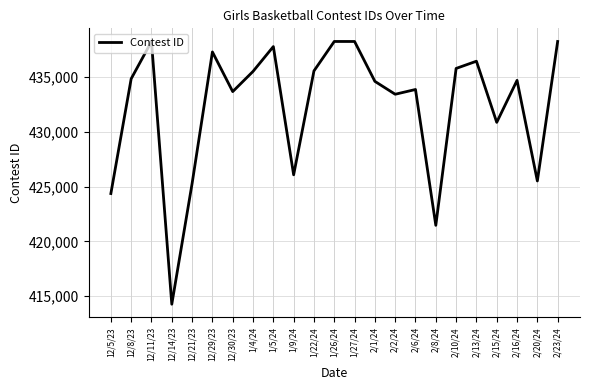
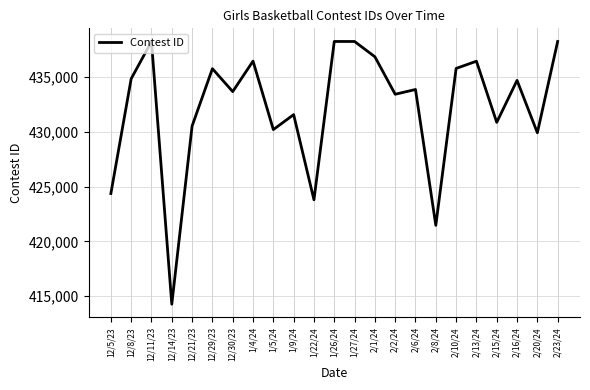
  {
    "12/5/23": "424,400",
    "12/8/23": "434,900",
    "12/14/23": "414,300",
-   "12/21/23": "425,300",
-   "12/29/23": "437,300",
+   "12/21/23": "430,500",
+   "12/29/23": "435,800",
    "12/30/23": "433,700",
-   "1/4/24": "435,500",
-   "1/5/24": "437,800",
-   "1/9/24": "426,100",
-   "1/22/24": "435,600",
+   "1/4/24": "436,500",
+   "1/5/24": "430,200",
+   "1/9/24": "431,600",
+   "1/22/24": "423,800",
    "1/26/24": "438,300",
    "1/27/24": "438,300",
-   "2/1/24": "434,600",
+   "2/1/24": "436,900",
    "2/2/24": "433,400",
    "2/6/24": "433,900",
    "2/8/24": "421,500",
    "2/10/24": "435,800",
    "2/13/24": "436,500",
    "2/15/24": "430,900",
    "2/16/24": "434,700",
-   "2/20/24": "425,500",
+   "2/20/24": "429,900",
    "2/23/24": "438,300"
  }
